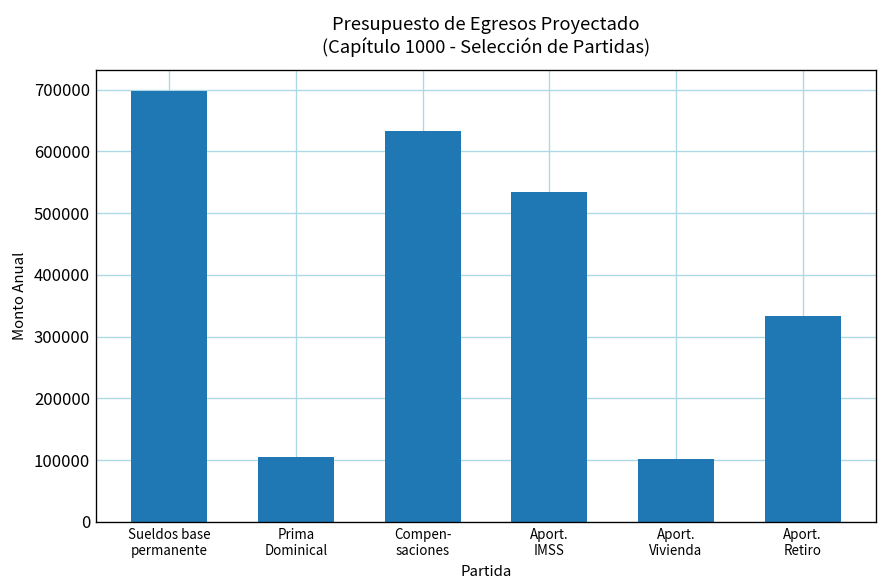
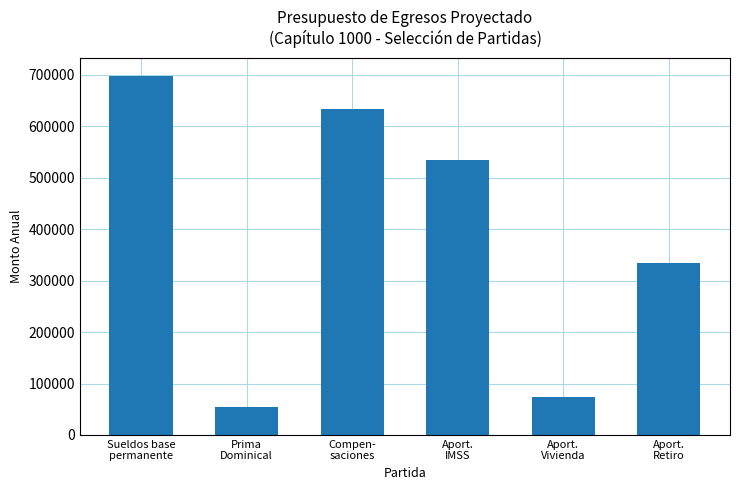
  {
    "Sueldos base permanente": 700000,
-   "Prima Dominical": 100000,
+   "Prima Dominical": 50000,
    "Compen- saciones": 630000,
    "Aport. IMSS": 530000,
-   "Aport. Vivienda": 100000,
+   "Aport. Vivienda": 70000,
    "Aport. Retiro": 330000
  }
